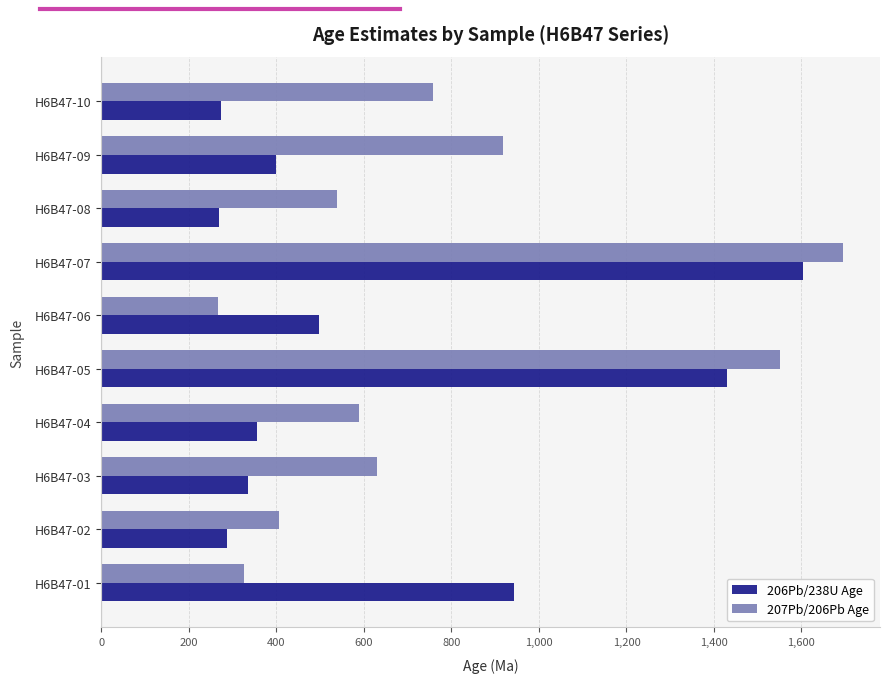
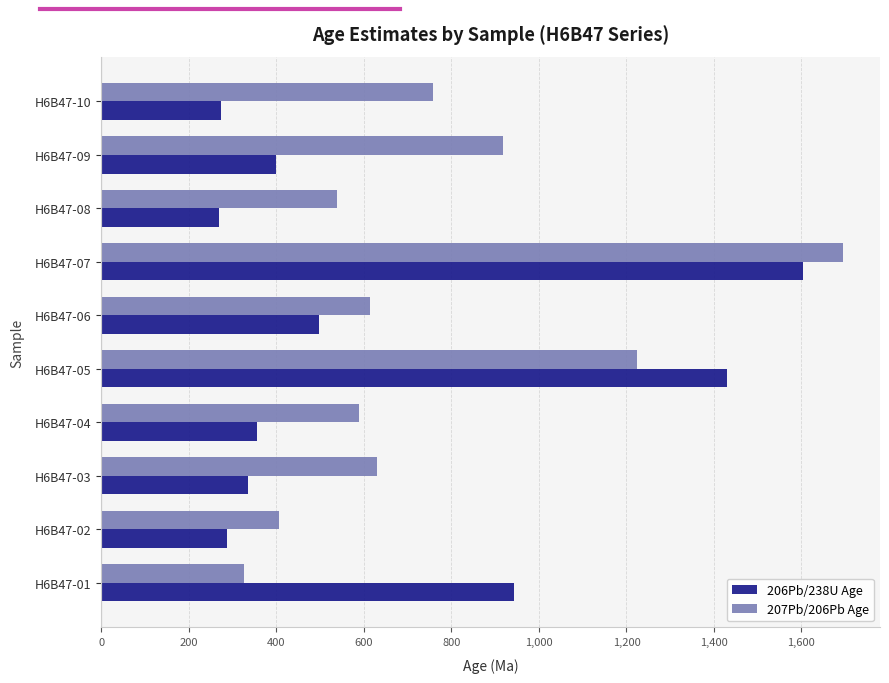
  {
    "206Pb/238U Age": {
      "H6B47-10": "270",
      "H6B47-09": "400",
      "H6B47-08": "270",
      "H6B47-07": "1,600",
      "H6B47-06": "500",
      "H6B47-05": "1,430",
      "H6B47-04": "360",
      "H6B47-03": "330",
      "H6B47-02": "290",
      "H6B47-01": "940"
    },
    "207Pb/206Pb Age": {
      "H6B47-10": "760",
      "H6B47-09": "920",
      "H6B47-08": "540",
      "H6B47-07": "1,690",
-     "H6B47-06": "270",
-     "H6B47-05": "1,550",
+     "H6B47-06": "610",
+     "H6B47-05": "1,220",
      "H6B47-04": "590",
      "H6B47-03": "630",
      "H6B47-02": "410",
      "H6B47-01": "330"
    }
  }
